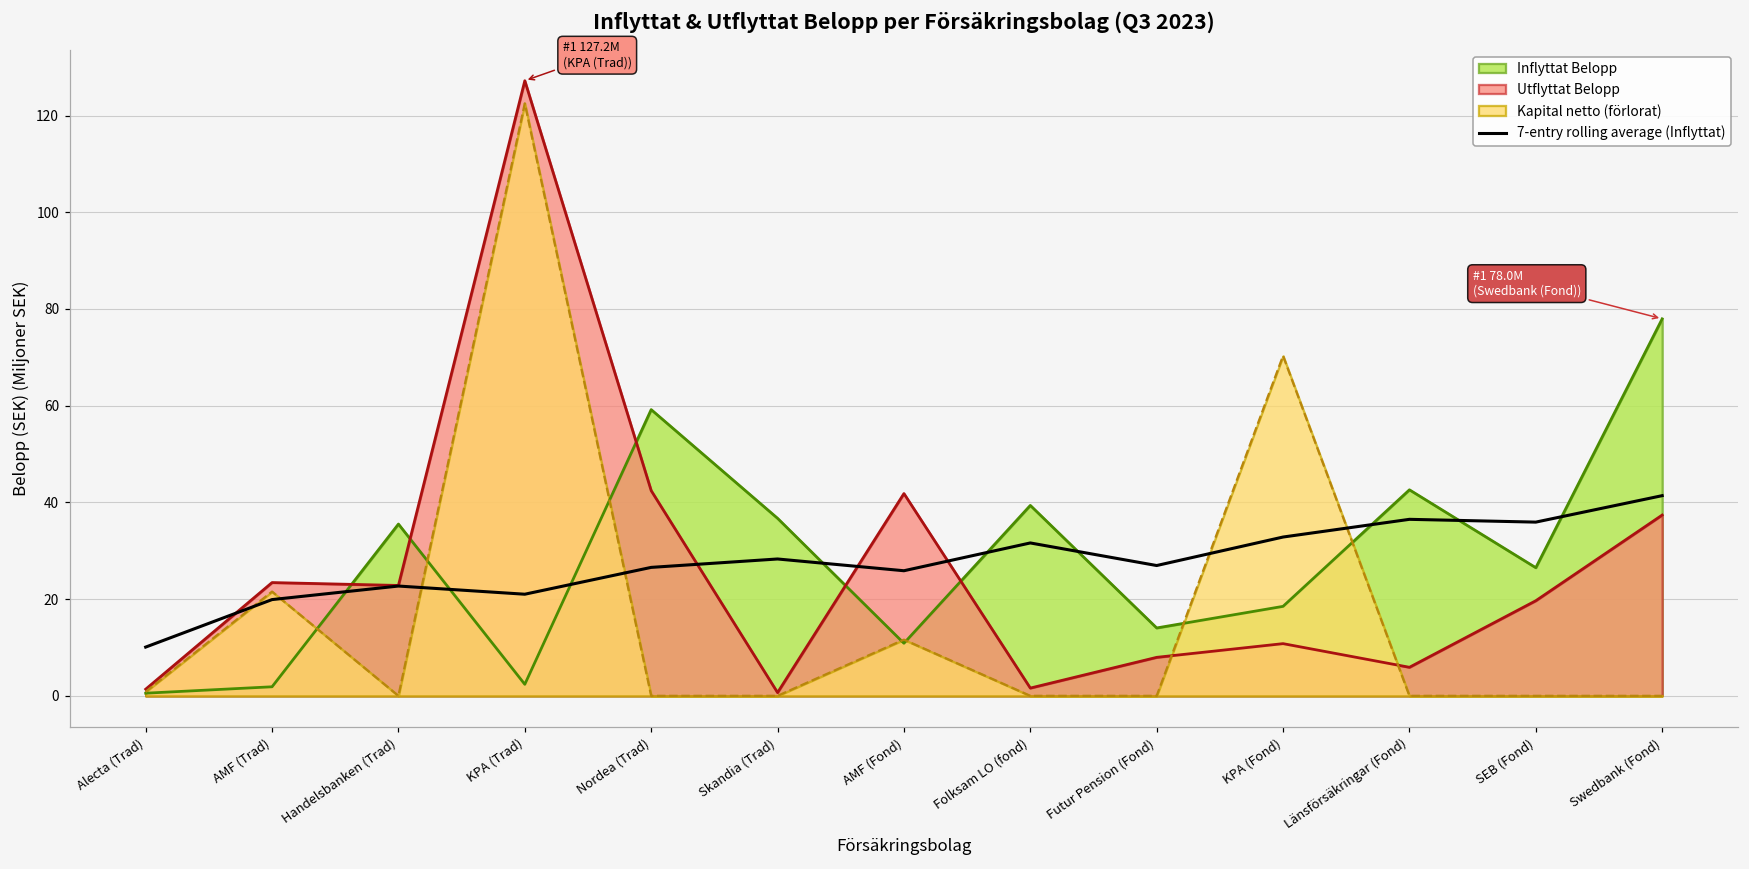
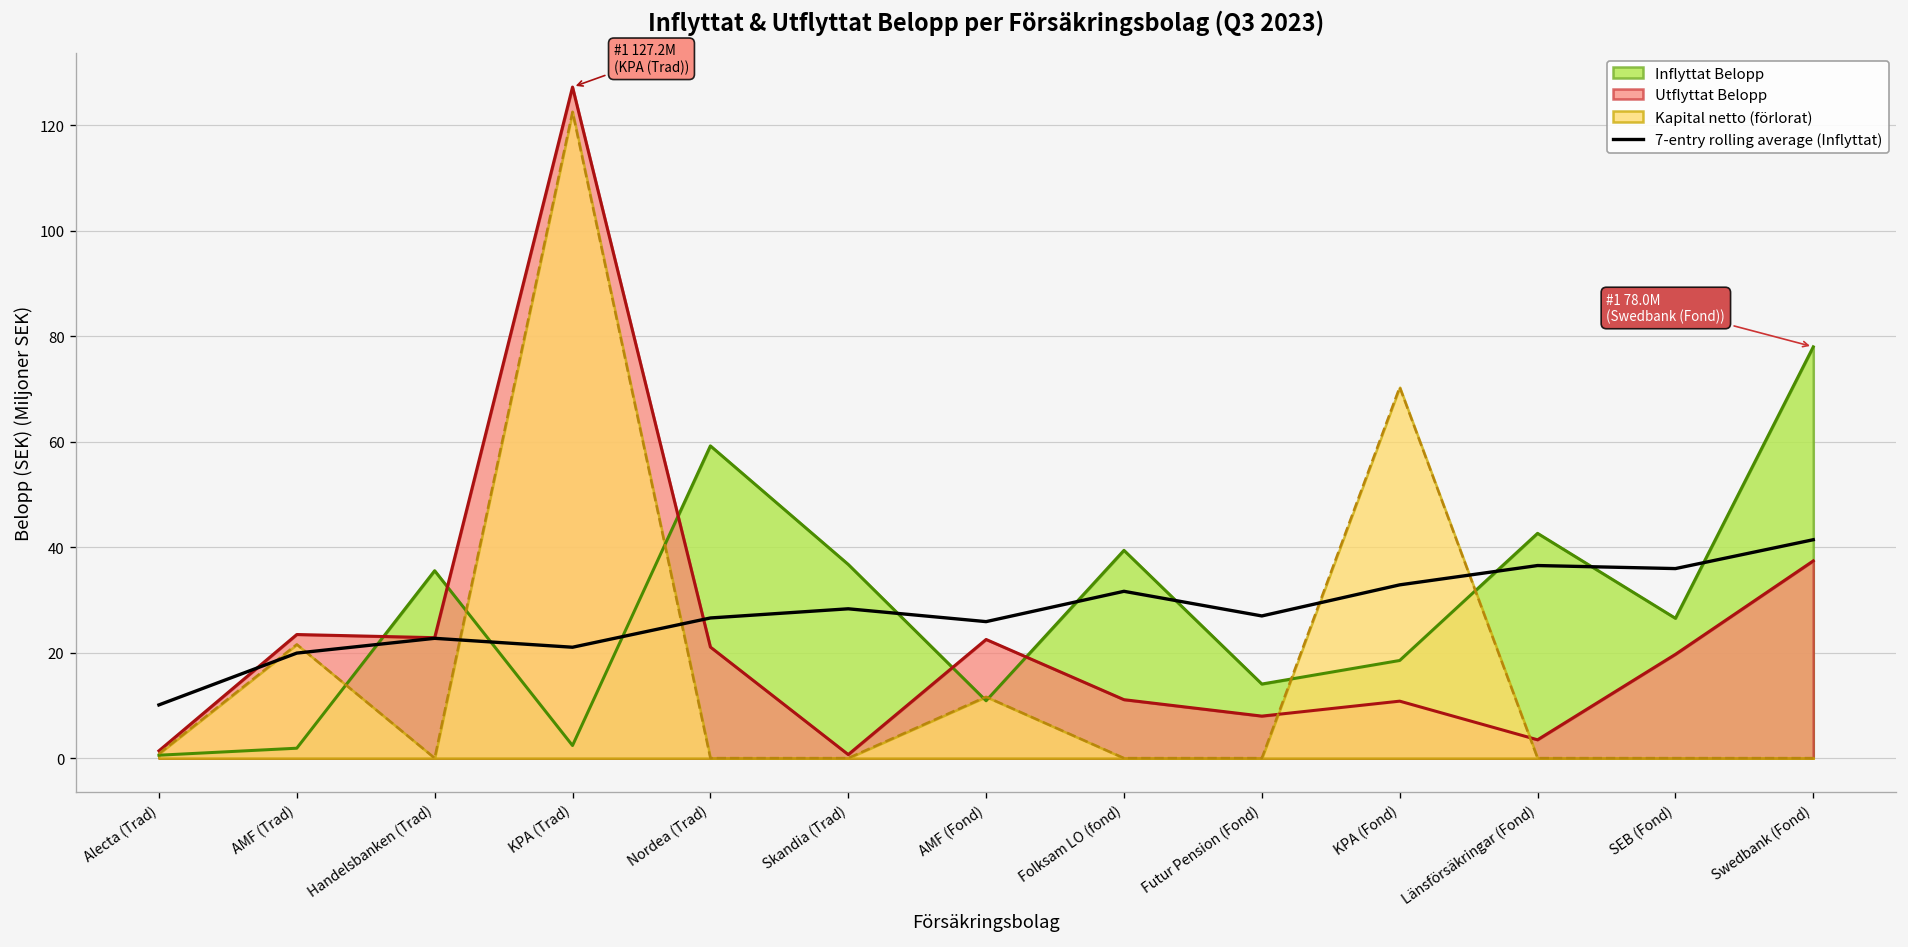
  {
    "Inflyttat Belopp": {
      "AMF (Trad)": 2,
      "Handelsbanken (Trad)": 36,
      "KPA (Trad)": 2,
      "Nordea (Trad)": 59,
      "Skandia (Trad)": 37,
      "AMF (Fond)": 11,
      "Folksam LO (fond)": 39,
      "Futur Pension (Fond)": 14,
      "KPA (Fond)": 19,
      "Länsförsäkringar (Fond)": 43,
      "SEB (Fond)": 27,
      "Swedbank (Fond)": 78
    },
    "Utflyttat Belopp": {
      "AMF (Trad)": 23,
-     "Nordea (Trad)": 42,
+     "Nordea (Trad)": 21,
      "Skandia (Trad)": 1,
-     "AMF (Fond)": 42,
-     "Folksam LO (fond)": 2,
+     "AMF (Fond)": 22,
+     "Folksam LO (fond)": 11,
      "Futur Pension (Fond)": 8,
      "KPA (Fond)": 11,
-     "Länsförsäkringar (Fond)": 6,
+     "Länsförsäkringar (Fond)": 3,
      "SEB (Fond)": 20,
      "Swedbank (Fond)": 37
    },
    "Kapital netto (förlorat)": {
      "AMF (Trad)": 22,
      "Handelsbanken (Trad)": 0,
      "KPA (Trad)": 123,
      "Nordea (Trad)": 0,
      "Skandia (Trad)": 0,
      "AMF (Fond)": 12,
      "Folksam LO (fond)": 0,
      "Futur Pension (Fond)": 0,
      "KPA (Fond)": 70,
      "Länsförsäkringar (Fond)": 0,
      "SEB (Fond)": 0,
      "Swedbank (Fond)": 0
    },
    "7-entry rolling average (Inflyttat)": {
      "Alecta (Trad)": 10,
      "AMF (Trad)": 20,
      "KPA (Trad)": 21,
      "Nordea (Trad)": 27,
      "Skandia (Trad)": 28,
      "AMF (Fond)": 26,
      "Folksam LO (fond)": 32,
      "Futur Pension (Fond)": 27,
      "KPA (Fond)": 33,
      "Länsförsäkringar (Fond)": 37,
      "SEB (Fond)": 36,
      "Swedbank (Fond)": 41
    }
  }
